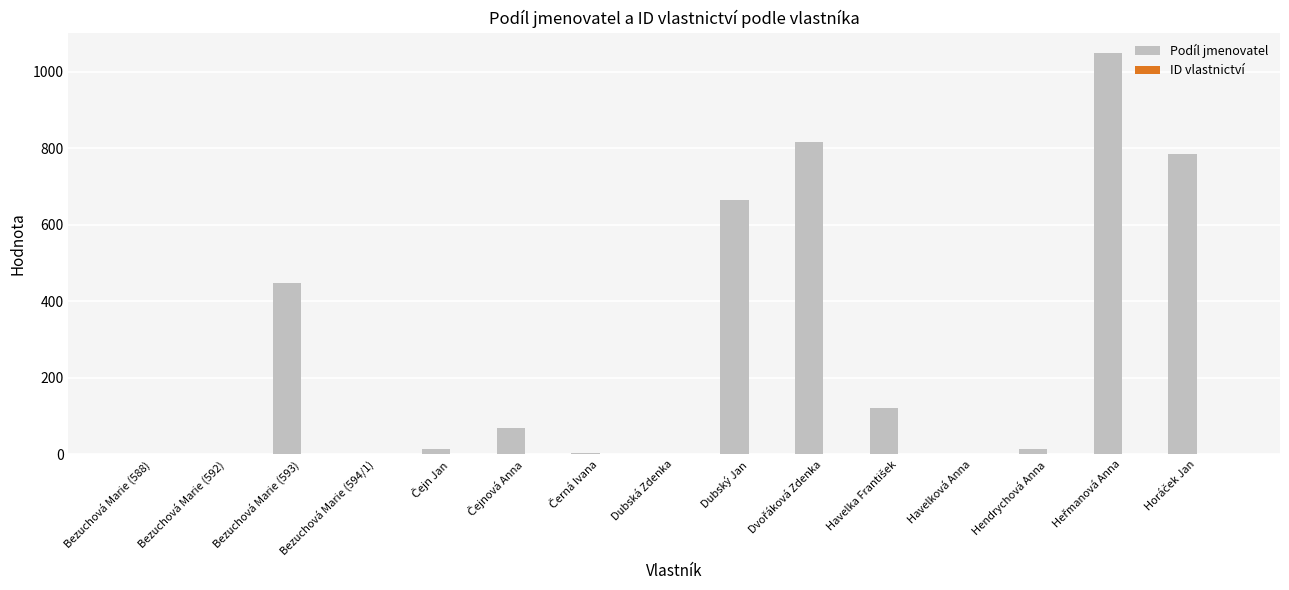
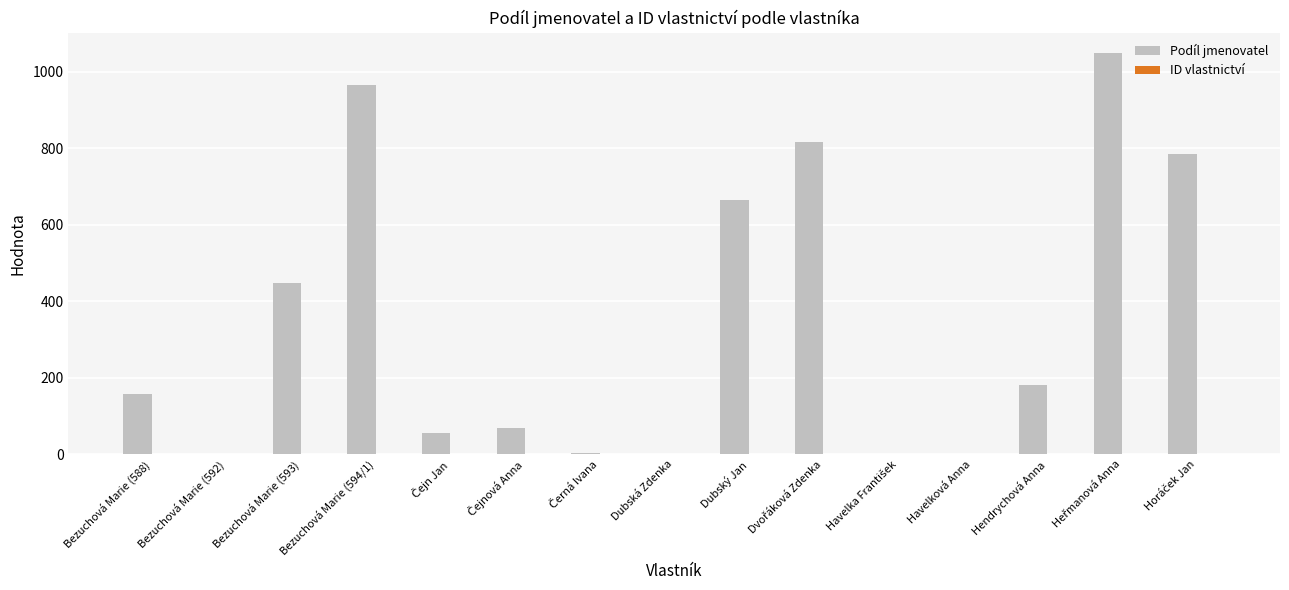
  {
    "Podíl jmenovatel": {
-     "Bezuchová Marie (588)": 0,
+     "Bezuchová Marie (588)": 160,
      "Bezuchová Marie (593)": 450,
-     "Bezuchová Marie (594/1)": 0,
-     "Čejn Jan": 20,
+     "Bezuchová Marie (594/1)": 970,
+     "Čejn Jan": 60,
      "Čejnová Anna": 70,
      "Dubský Jan": 670,
      "Dvořáková Zdenka": 820,
-     "Havelka František": 120,
-     "Hendrychová Anna": 20,
+     "Havelka František": 0,
+     "Hendrychová Anna": 180,
      "Heřmanová Anna": 1050,
      "Horáček Jan": 790
    }
  }
